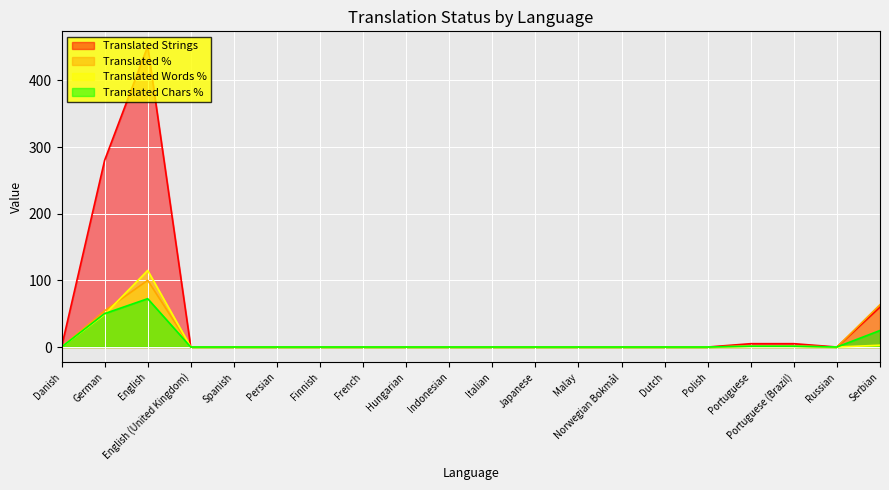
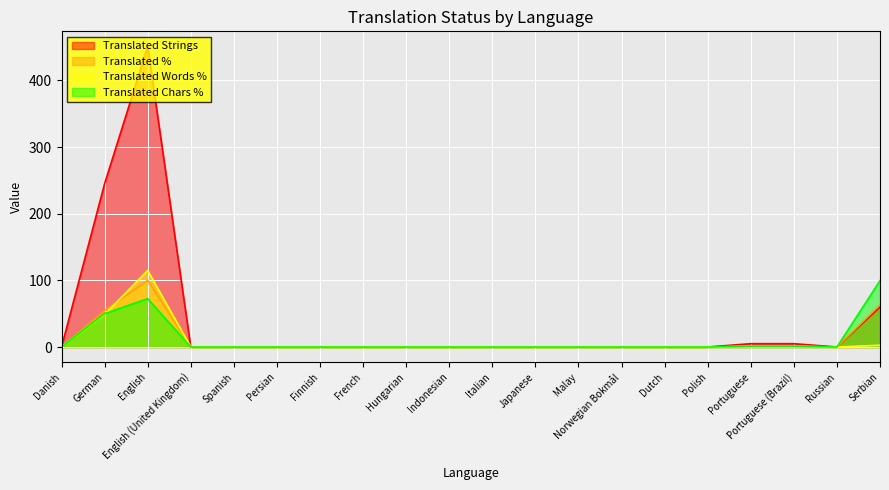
  {
    "Translated Strings": {
-     "German": 280
+     "German": 250
    },
    "Translated %": {
      "German": 50,
      "English": 100
    },
    "Translated Words %": {
      "English": 110,
      "Serbian": 0
    },
    "Translated Chars %": {
      "English": 70,
-     "Serbian": 20
+     "Serbian": 100
    }
  }
